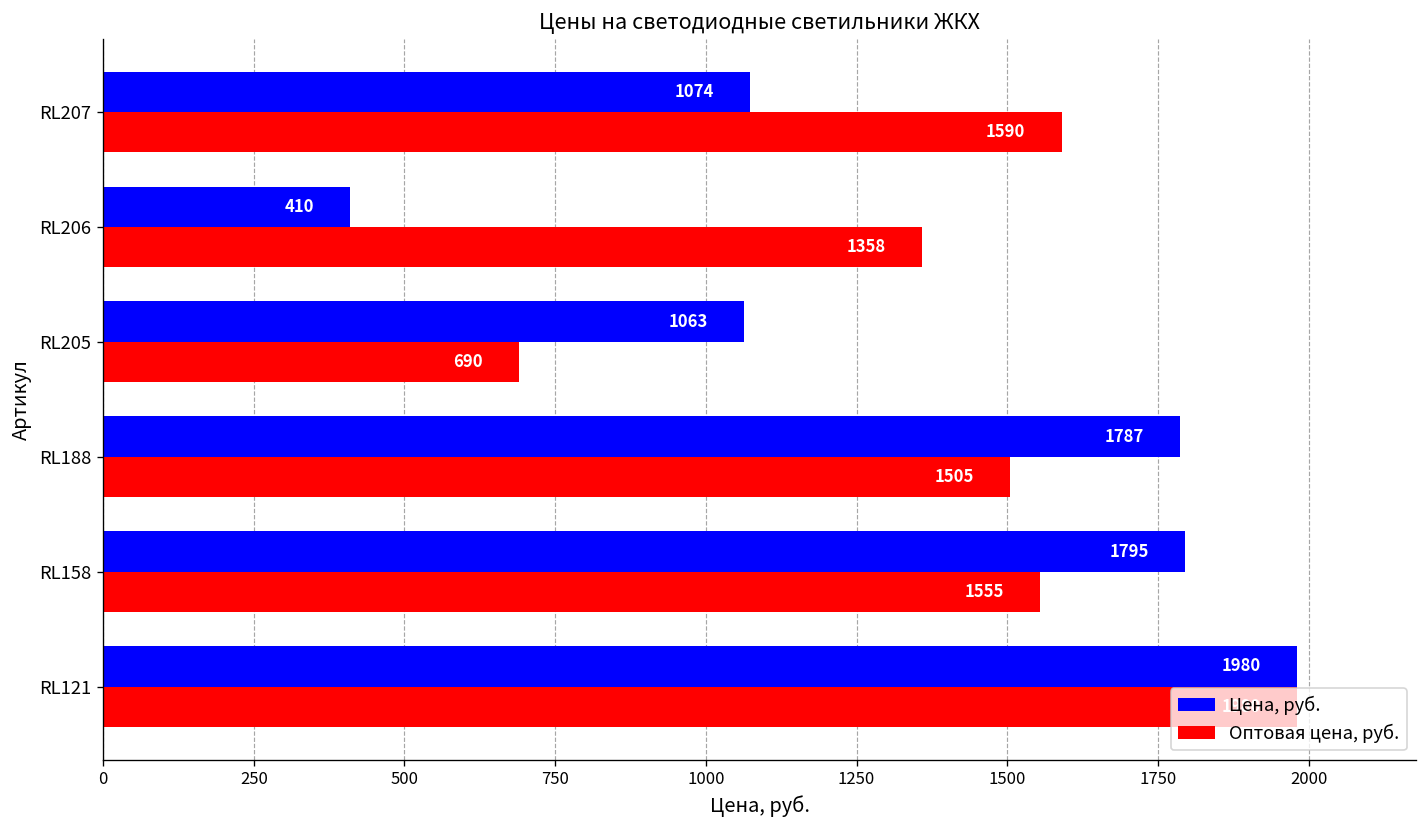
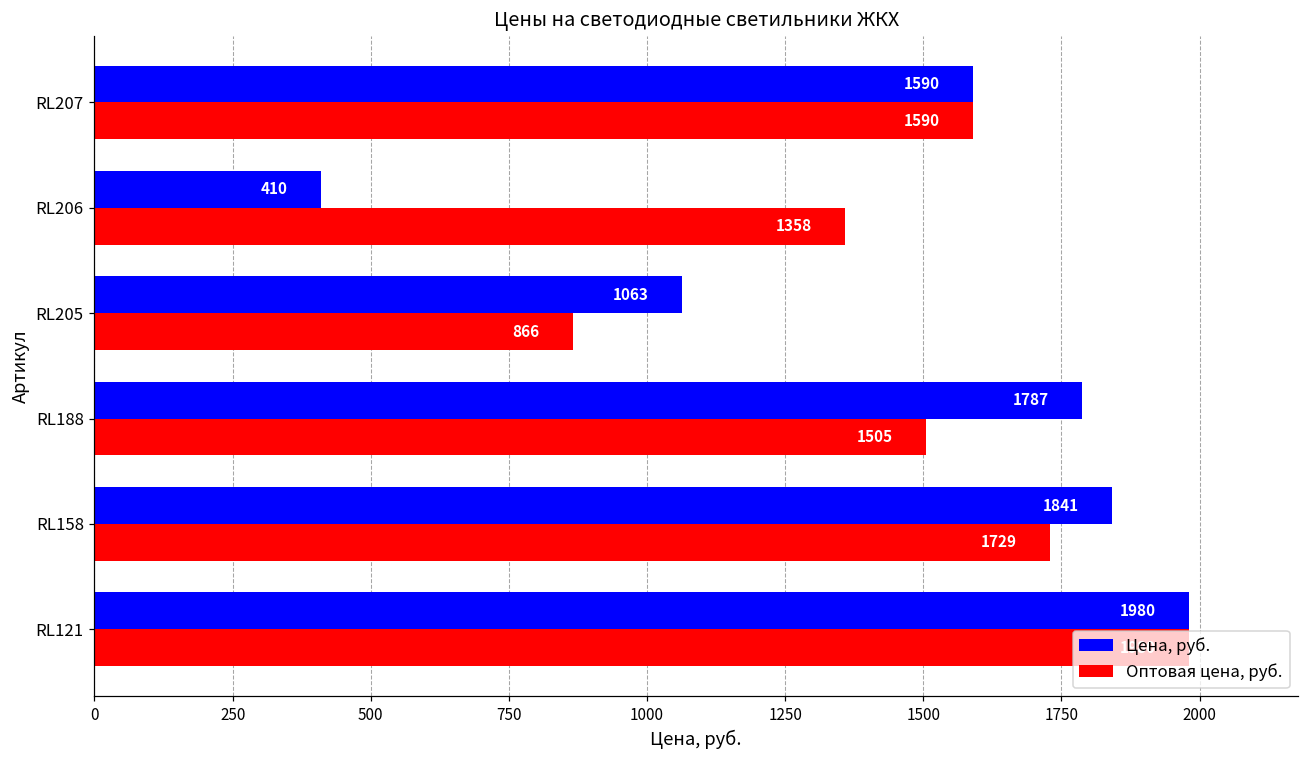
  {
    "Цена, руб.": {
-     "RL207": 1074,
+     "RL207": 1590,
      "RL206": 410,
      "RL205": 1063,
      "RL188": 1787,
-     "RL158": 1795,
+     "RL158": 1841,
      "RL121": 1980
    },
    "Оптовая цена, руб.": {
      "RL207": 1590,
      "RL206": 1358,
-     "RL205": 690,
+     "RL205": 866,
      "RL188": 1505,
-     "RL158": 1555
+     "RL158": 1729
    }
  }
